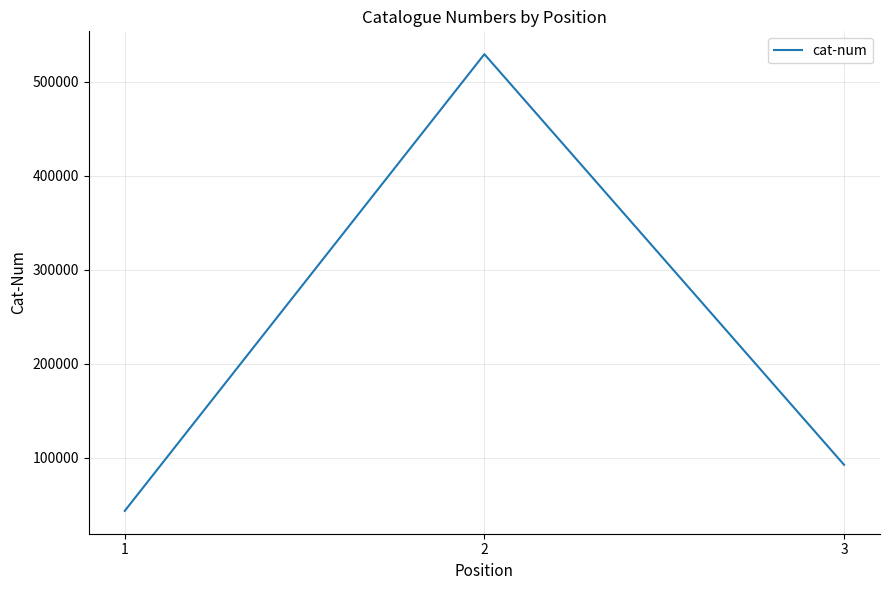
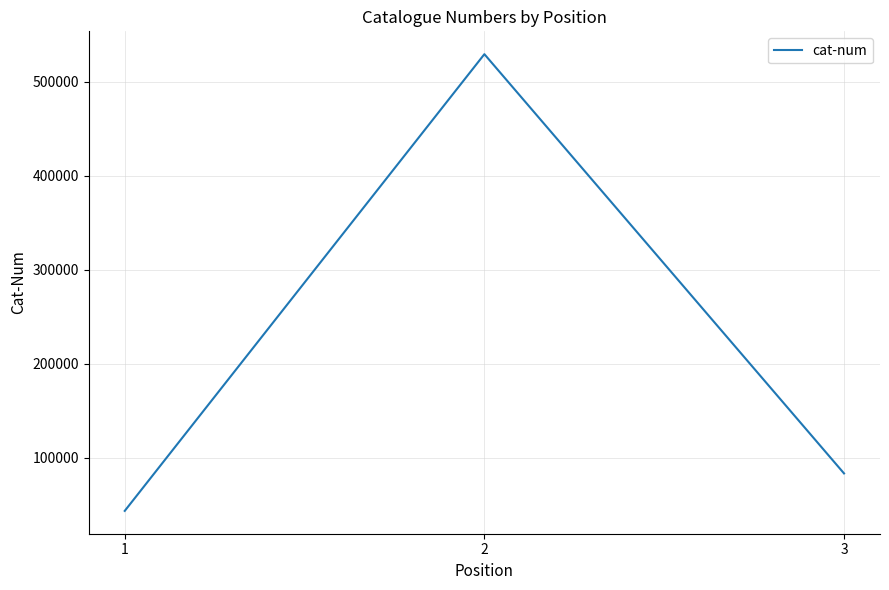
  {
    "1": 40000,
    "2": 530000,
-   "3": 90000
+   "3": 80000
  }
